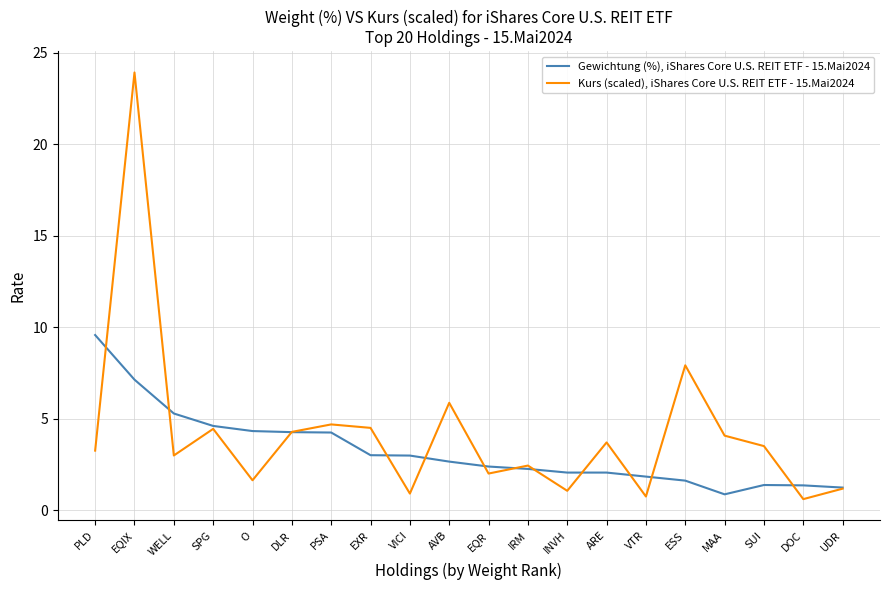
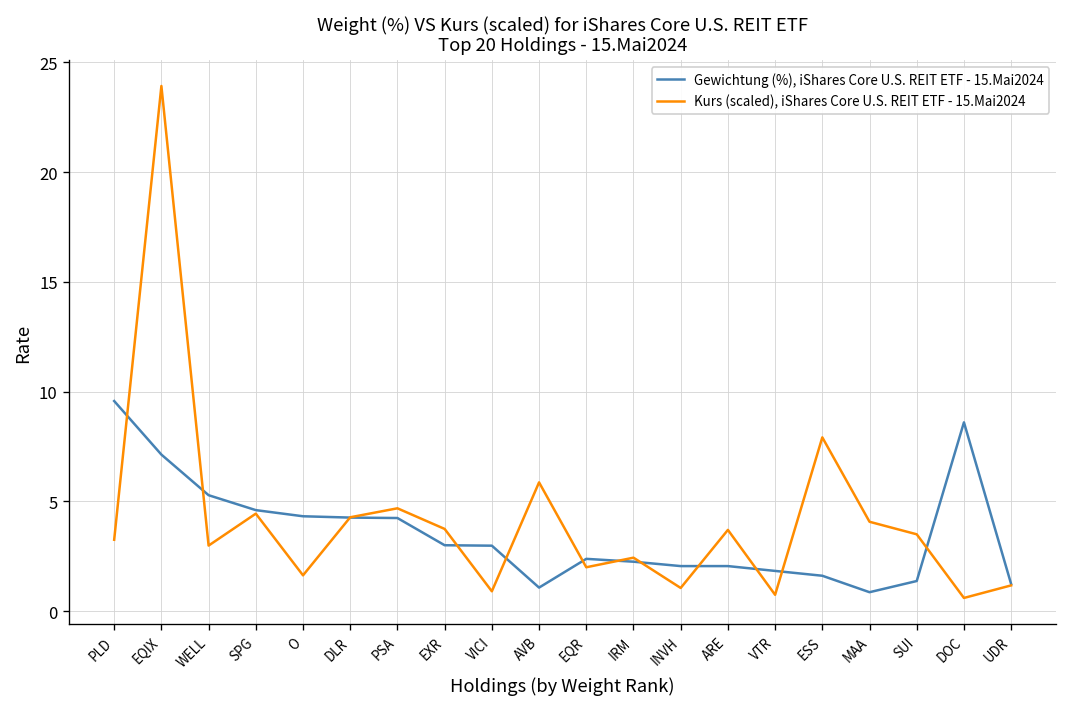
  {
    "Gewichtung (%), iShares Core U.S. REIT ETF - 15.Mai2024": {
      "PLD": 9.6,
      "EQIX": 7.1,
      "WELL": 5.3,
      "SPG": 4.6,
      "O": 4.3,
      "PSA": 4.2,
      "EXR": 3.0,
      "VICI": 3.0,
-     "AVB": 2.7,
+     "AVB": 1.1,
      "EQR": 2.4,
      "IRM": 2.3,
      "INVH": 2.1,
      "ARE": 2.1,
      "VTR": 1.8,
      "ESS": 1.6,
      "MAA": 0.9,
      "SUI": 1.4,
-     "DOC": 1.4
+     "DOC": 8.6
    },
    "Kurs (scaled), iShares Core U.S. REIT ETF - 15.Mai2024": {
      "PLD": 3.3,
      "EQIX": 23.9,
      "WELL": 3.0,
      "SPG": 4.4,
      "O": 1.6,
      "PSA": 4.7,
-     "EXR": 4.5,
+     "EXR": 3.7,
      "VICI": 0.9,
      "AVB": 5.9,
      "EQR": 2.0,
      "IRM": 2.4,
      "INVH": 1.1,
      "ARE": 3.7,
      "VTR": 0.7,
      "ESS": 7.9,
      "MAA": 4.1,
      "SUI": 3.5,
      "DOC": 0.6
    }
  }
